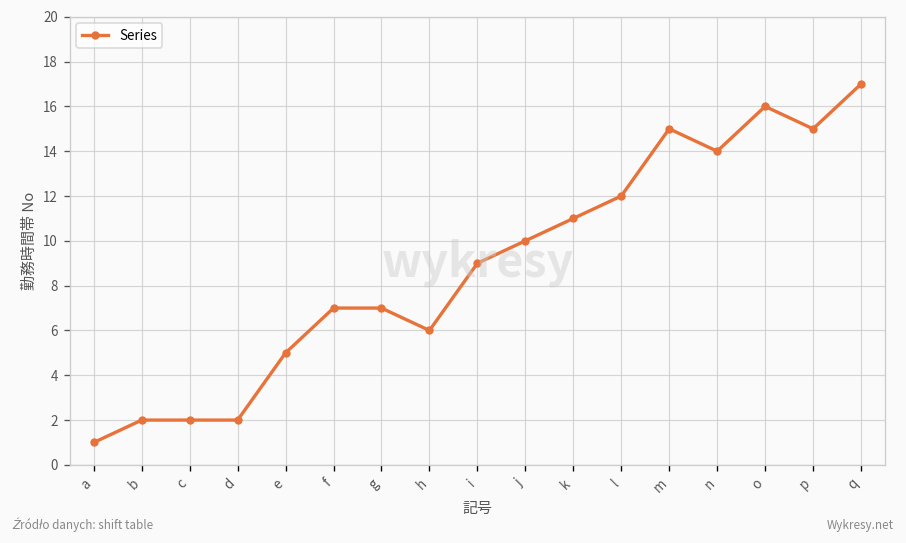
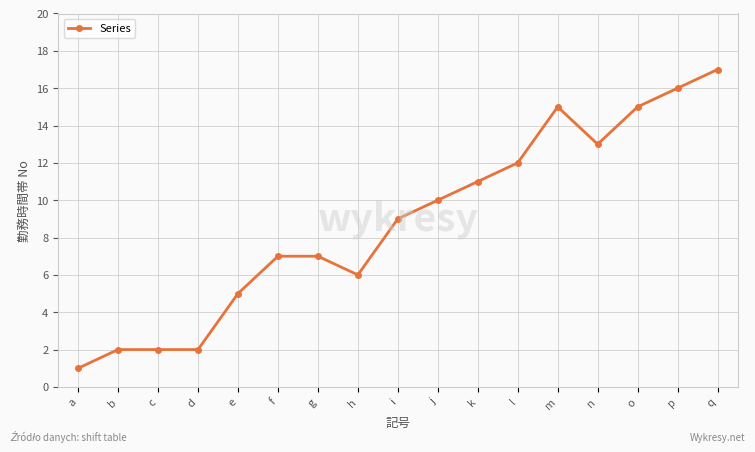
  {
    "a": 1,
    "b": 2,
    "c": 2,
    "d": 2,
    "e": 5,
    "f": 7,
    "g": 7,
    "h": 6,
    "i": 9,
    "j": 10,
    "k": 11,
    "l": 12,
    "m": 15,
-   "n": 14,
-   "o": 16,
-   "p": 15,
+   "n": 13,
+   "o": 15,
+   "p": 16,
    "q": 17
  }
